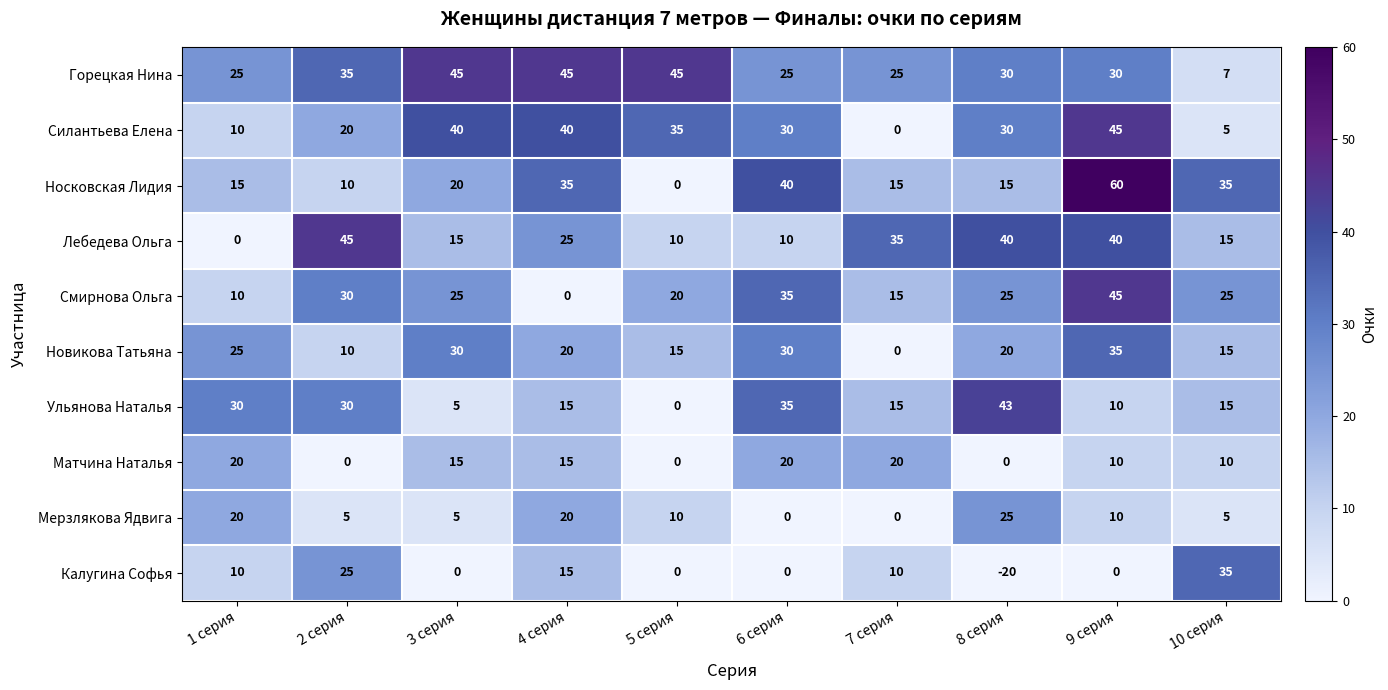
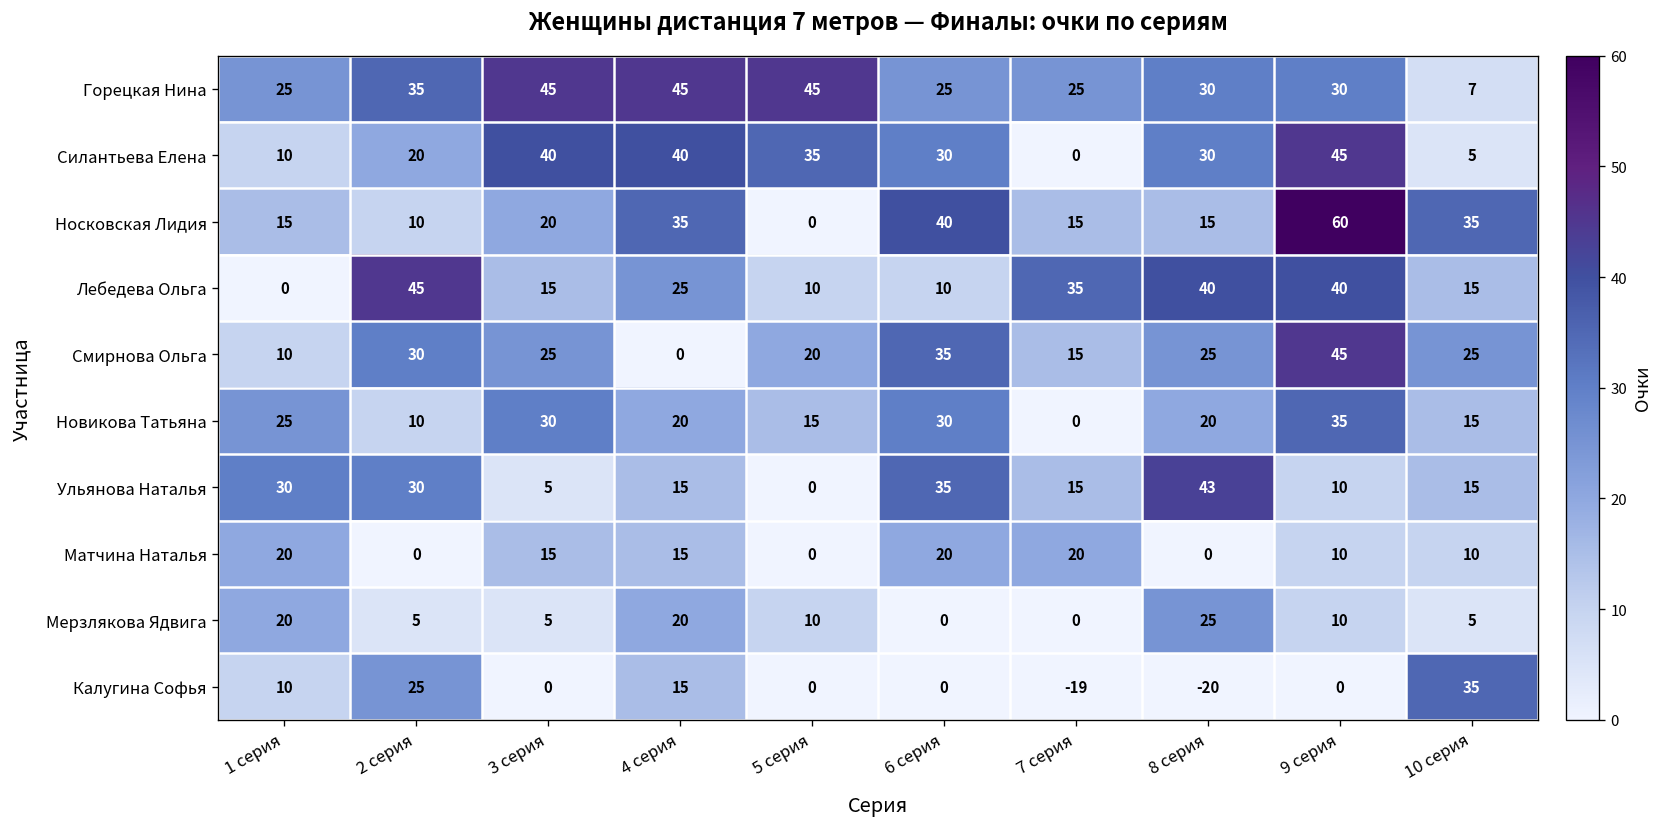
  {
    "Горецкая Нина": {
      "1 серия": 25,
      "2 серия": 35,
      "3 серия": 45,
      "4 серия": 45,
      "5 серия": 45,
      "6 серия": 25,
      "7 серия": 25,
      "8 серия": 30,
      "9 серия": 30,
      "10 серия": 7
    },
    "Силантьева Елена": {
      "1 серия": 10,
      "2 серия": 20,
      "3 серия": 40,
      "4 серия": 40,
      "5 серия": 35,
      "6 серия": 30,
      "7 серия": 0,
      "8 серия": 30,
      "9 серия": 45,
      "10 серия": 5
    },
    "Носковская Лидия": {
      "1 серия": 15,
      "2 серия": 10,
      "3 серия": 20,
      "4 серия": 35,
      "5 серия": 0,
      "6 серия": 40,
      "7 серия": 15,
      "8 серия": 15,
      "9 серия": 60,
      "10 серия": 35
    },
    "Лебедева Ольга": {
      "1 серия": 0,
      "2 серия": 45,
      "3 серия": 15,
      "4 серия": 25,
      "5 серия": 10,
      "6 серия": 10,
      "7 серия": 35,
      "8 серия": 40,
      "9 серия": 40,
      "10 серия": 15
    },
    "Смирнова Ольга": {
      "1 серия": 10,
      "2 серия": 30,
      "3 серия": 25,
      "4 серия": 0,
      "5 серия": 20,
      "6 серия": 35,
      "7 серия": 15,
      "8 серия": 25,
      "9 серия": 45,
      "10 серия": 25
    },
    "Новикова Татьяна": {
      "1 серия": 25,
      "2 серия": 10,
      "3 серия": 30,
      "4 серия": 20,
      "5 серия": 15,
      "6 серия": 30,
      "7 серия": 0,
      "8 серия": 20,
      "9 серия": 35,
      "10 серия": 15
    },
    "Ульянова Наталья": {
      "1 серия": 30,
      "2 серия": 30,
      "3 серия": 5,
      "4 серия": 15,
      "5 серия": 0,
      "6 серия": 35,
      "7 серия": 15,
      "8 серия": 43,
      "9 серия": 10,
      "10 серия": 15
    },
    "Матчина Наталья": {
      "1 серия": 20,
      "2 серия": 0,
      "3 серия": 15,
      "4 серия": 15,
      "5 серия": 0,
      "6 серия": 20,
      "7 серия": 20,
      "8 серия": 0,
      "9 серия": 10,
      "10 серия": 10
    },
    "Мерзлякова Ядвига": {
      "1 серия": 20,
      "2 серия": 5,
      "3 серия": 5,
      "4 серия": 20,
      "5 серия": 10,
      "6 серия": 0,
      "7 серия": 0,
      "8 серия": 25,
      "9 серия": 10,
      "10 серия": 5
    },
    "Калугина Софья": {
      "1 серия": 10,
      "2 серия": 25,
      "3 серия": 0,
      "4 серия": 15,
      "5 серия": 0,
      "6 серия": 0,
-     "7 серия": 10,
+     "7 серия": -19,
      "8 серия": -20,
      "9 серия": 0,
      "10 серия": 35
    }
  }
